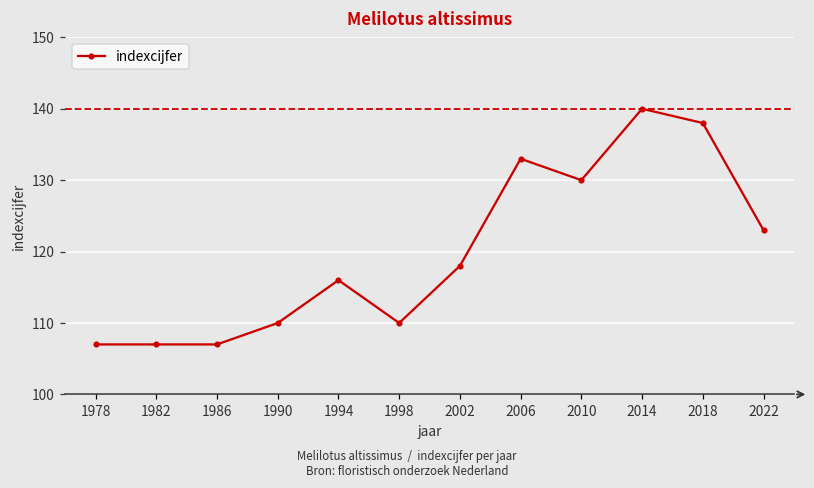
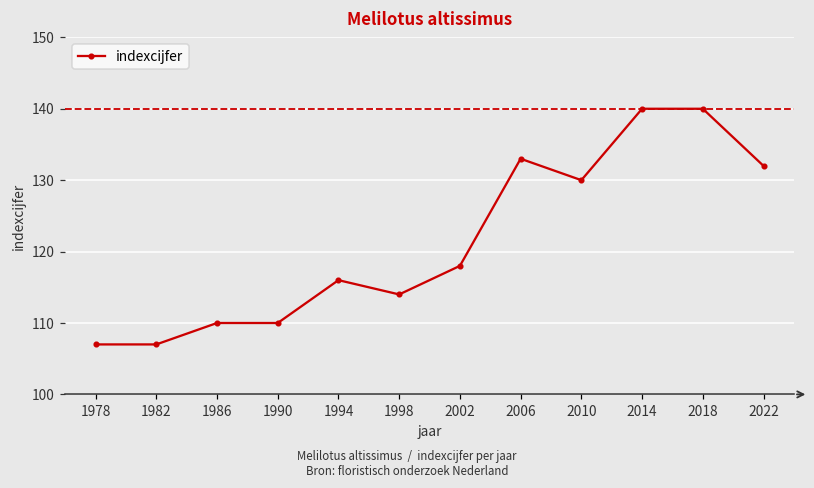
  {
    "1978": 107,
    "1982": 107,
-   "1986": 107,
+   "1986": 110,
    "1990": 110,
    "1994": 116,
-   "1998": 110,
+   "1998": 114,
    "2002": 118,
    "2006": 133,
    "2010": 130,
    "2014": 140,
-   "2018": 138,
-   "2022": 123
+   "2018": 140,
+   "2022": 132
  }
